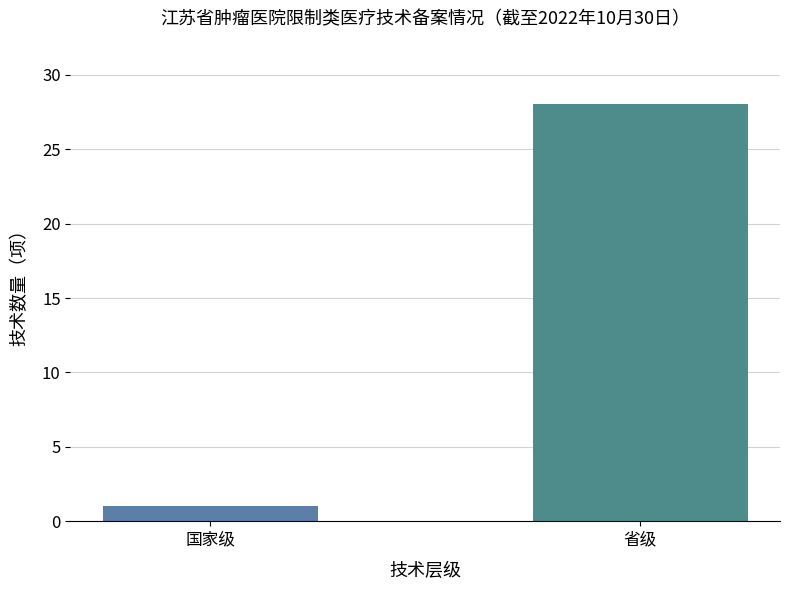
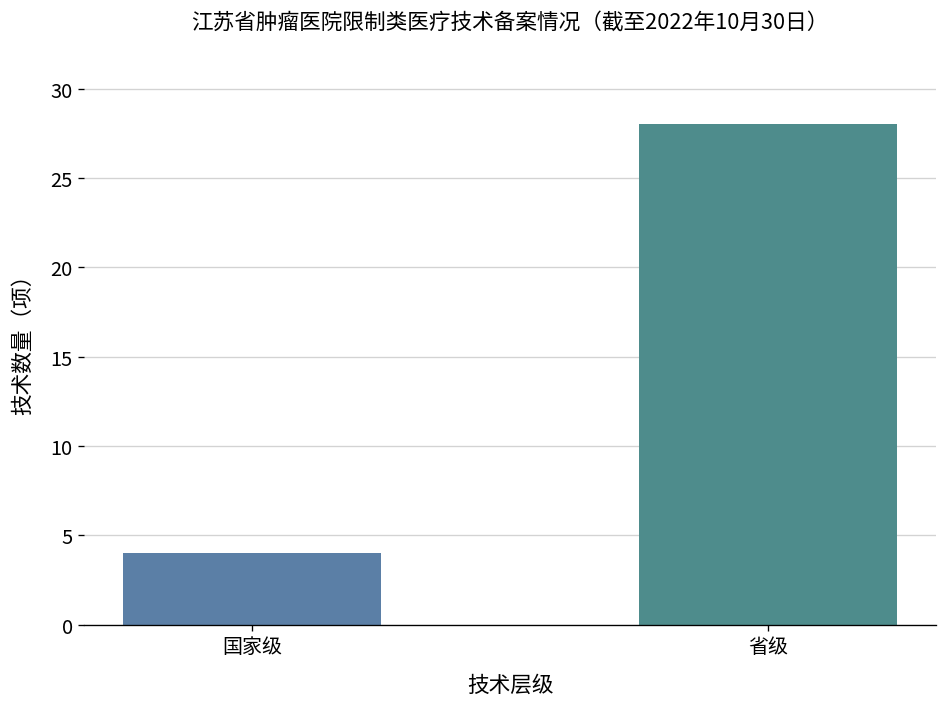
  {
-   "国家级": 1,
+   "国家级": 4,
    "省级": 28
  }
